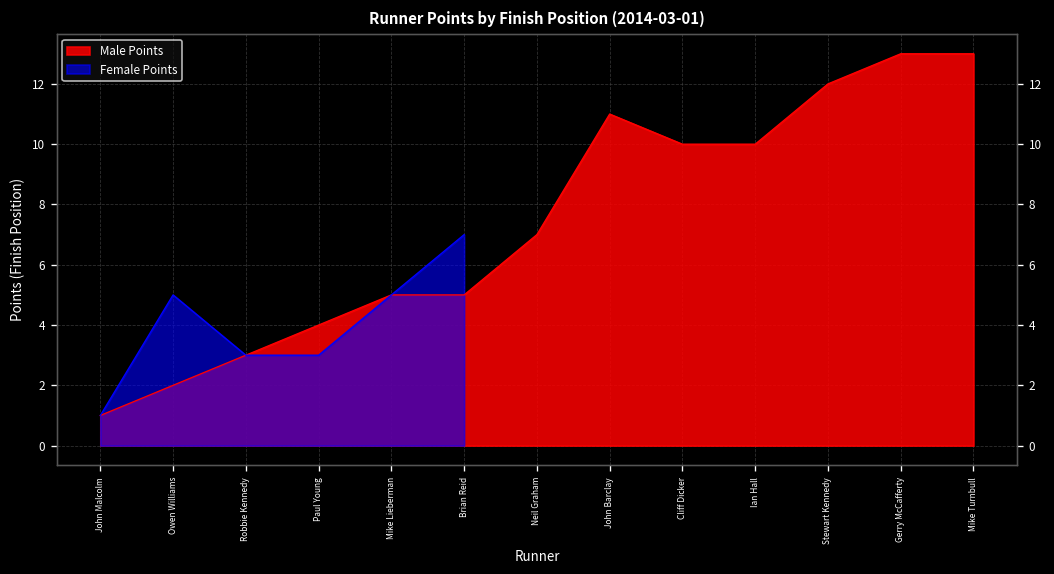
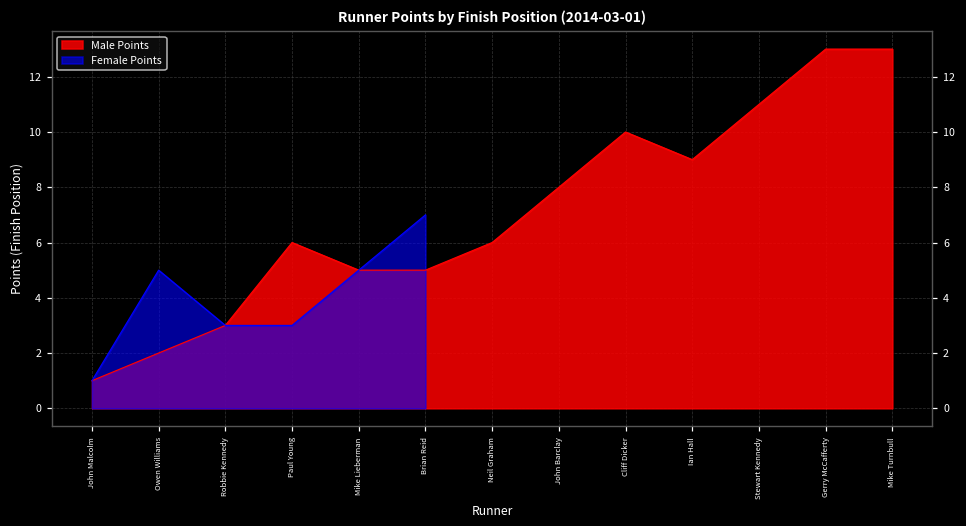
  {
    "Male Points": {
      "Owen Williams": 2,
-     "Paul Young": 4,
+     "Paul Young": 6,
      "Brian Reid": 5,
-     "Neil Graham": 7,
-     "John Barclay": 11,
+     "Neil Graham": 6,
+     "John Barclay": 8,
      "Cliff Dicker": 10,
-     "Ian Hall": 10,
-     "Stewart Kennedy": 12,
+     "Ian Hall": 9,
+     "Stewart Kennedy": 11,
      "Gerry McCafferty": 13,
      "Mike Turnbull": 13
    },
    "Female Points": {
      "Owen Williams": 5,
      "Paul Young": 3,
      "Brian Reid": 7
    }
  }
